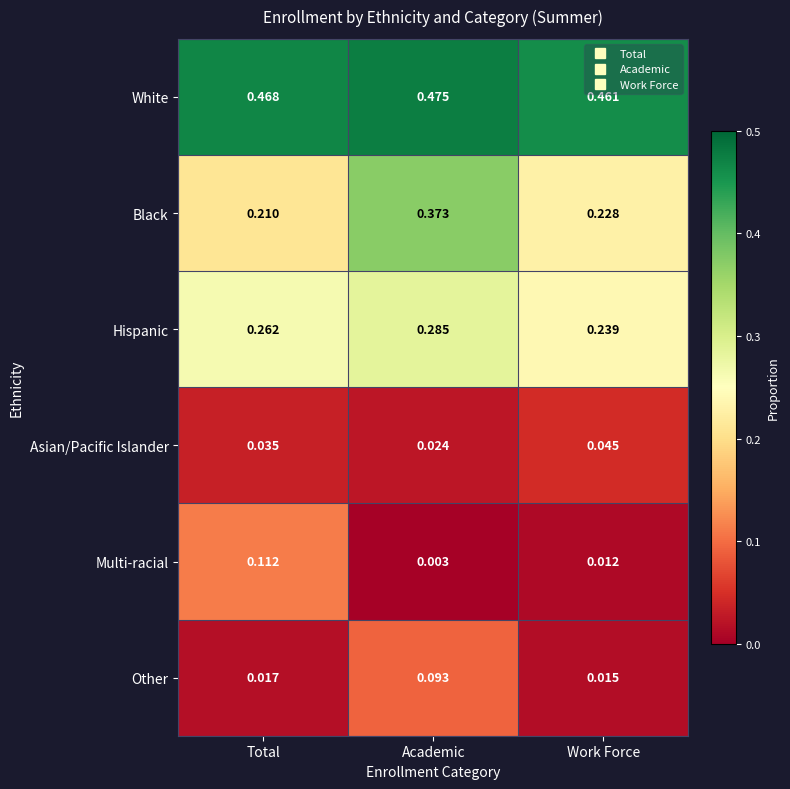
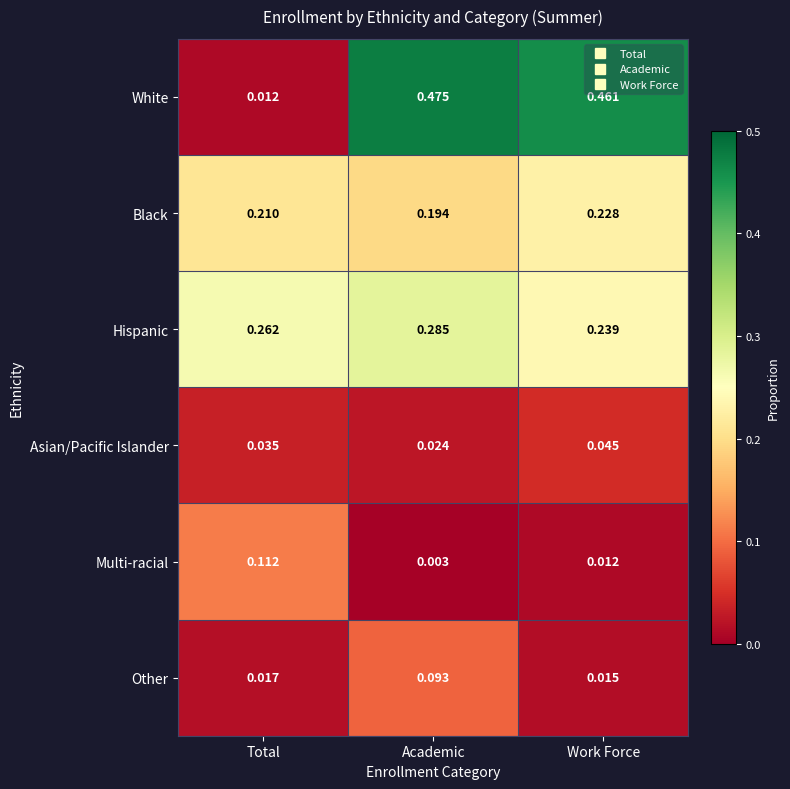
  {
    "White": {
-     "Total": 0.468,
+     "Total": 0.012,
      "Academic": 0.475
    },
    "Black": {
      "Total": 0.210,
-     "Academic": 0.373,
+     "Academic": 0.194,
      "Work Force": 0.228
    },
    "Hispanic": {
      "Total": 0.262,
      "Academic": 0.285,
      "Work Force": 0.239
    },
    "Asian/Pacific Islander": {
      "Total": 0.035,
      "Academic": 0.024,
      "Work Force": 0.045
    },
    "Multi-racial": {
      "Total": 0.112,
      "Academic": 0.003,
      "Work Force": 0.012
    },
    "Other": {
      "Total": 0.017,
      "Academic": 0.093,
      "Work Force": 0.015
    }
  }
